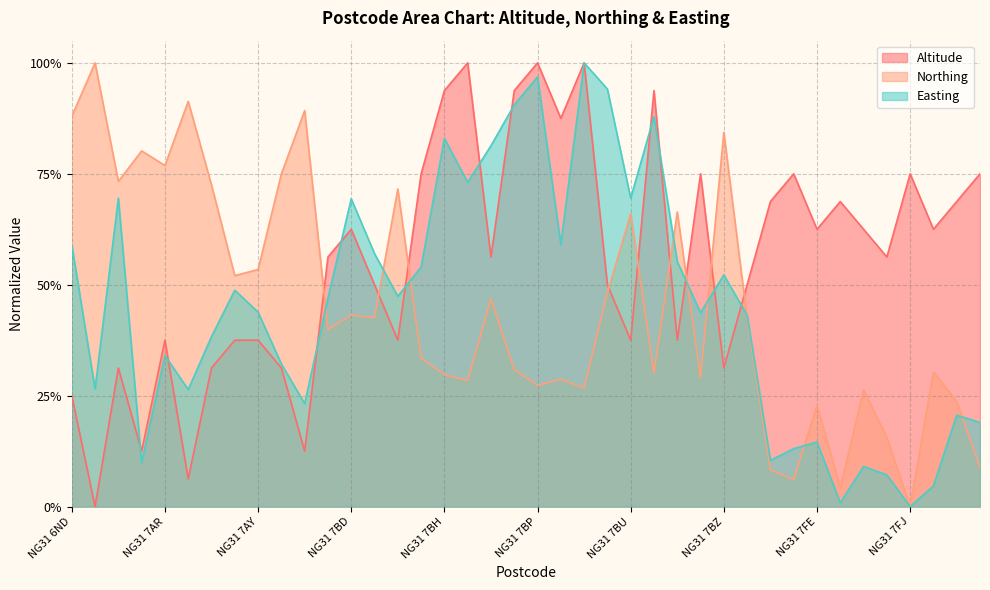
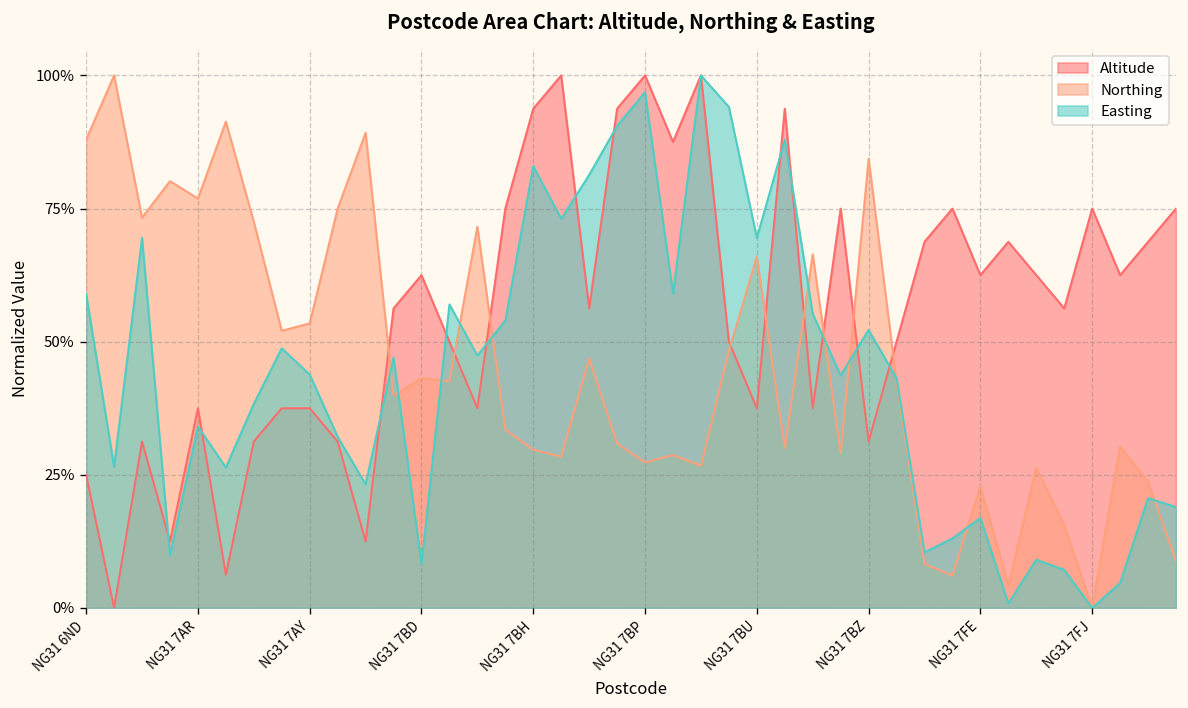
  {
    "Easting": {
      "NG31 6ND": "59%",
      "NG31 7AR": "34%",
      "NG31 7AY": "44%",
-     "NG31 7BD": "69%",
+     "NG31 7BD": "8%",
      "NG31 7BH": "83%",
      "NG31 7BP": "97%",
      "NG31 7BU": "70%",
      "NG31 7BZ": "52%",
-     "NG31 7FE": "15%"
+     "NG31 7FE": "17%"
    }
  }
